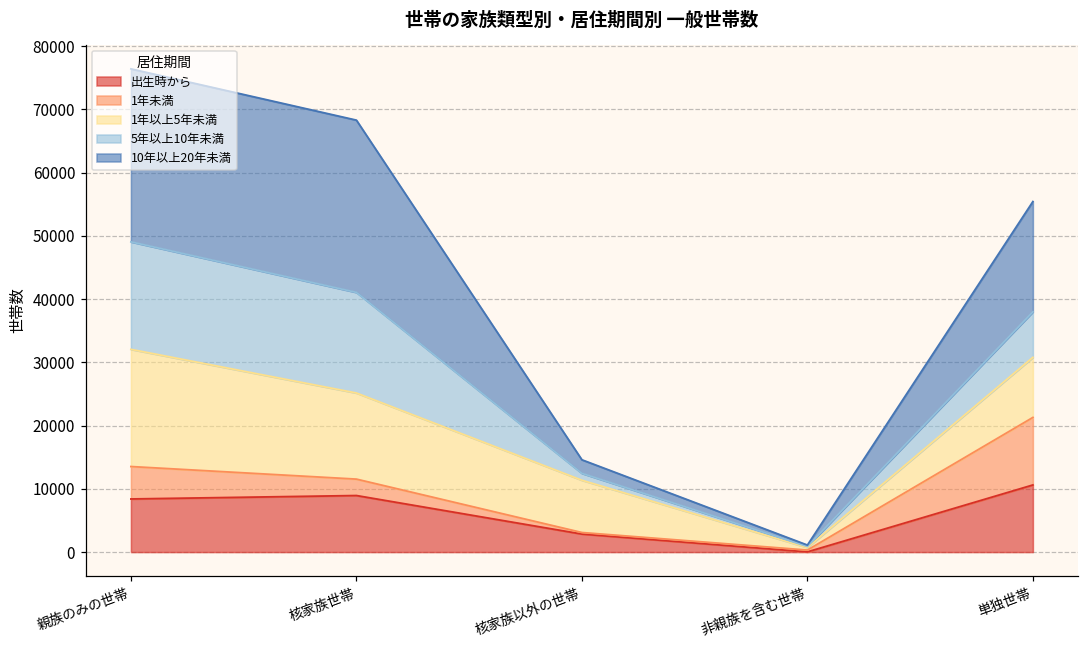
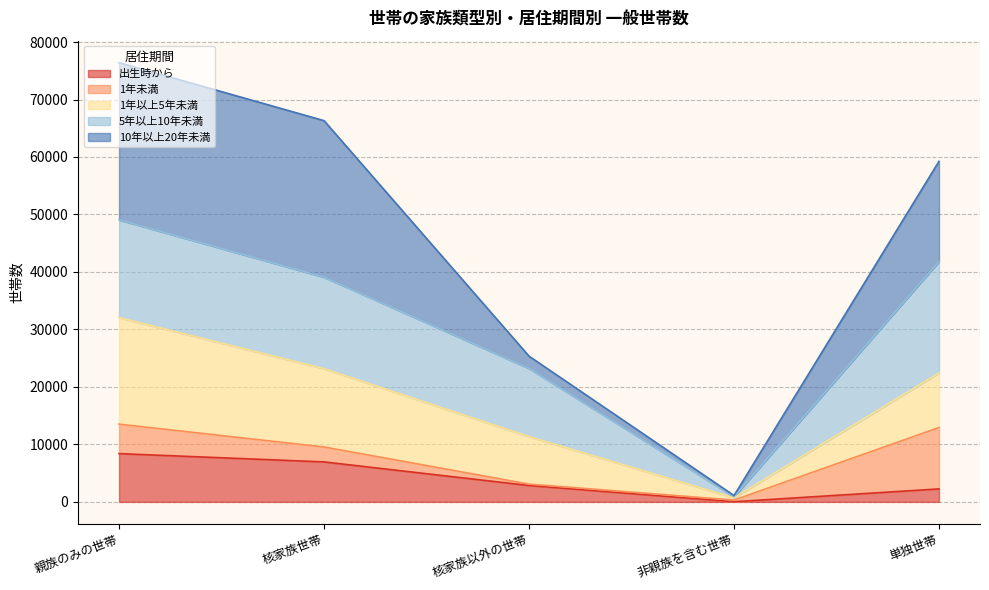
  {
    "出生時から": {
      "親族のみの世帯": 8000,
-     "核家族世帯": 9000,
-     "単独世帯": 11000
+     "核家族世帯": 7000,
+     "単独世帯": 2000
    },
    "1年未満": {
      "親族のみの世帯": 5000,
      "核家族世帯": 3000,
      "単独世帯": 11000
    },
    "1年以上5年未満": {
      "親族のみの世帯": 19000,
      "核家族世帯": 14000,
      "核家族以外の世帯": 8000,
      "単独世帯": 9000
    },
    "5年以上10年未満": {
      "親族のみの世帯": 17000,
      "核家族世帯": 16000,
-     "核家族以外の世帯": 1000,
-     "単独世帯": 7000
+     "核家族以外の世帯": 12000,
+     "単独世帯": 19000
    },
    "10年以上20年未満": {
      "核家族世帯": 27000,
      "核家族以外の世帯": 2000,
      "単独世帯": 17000
    }
  }
